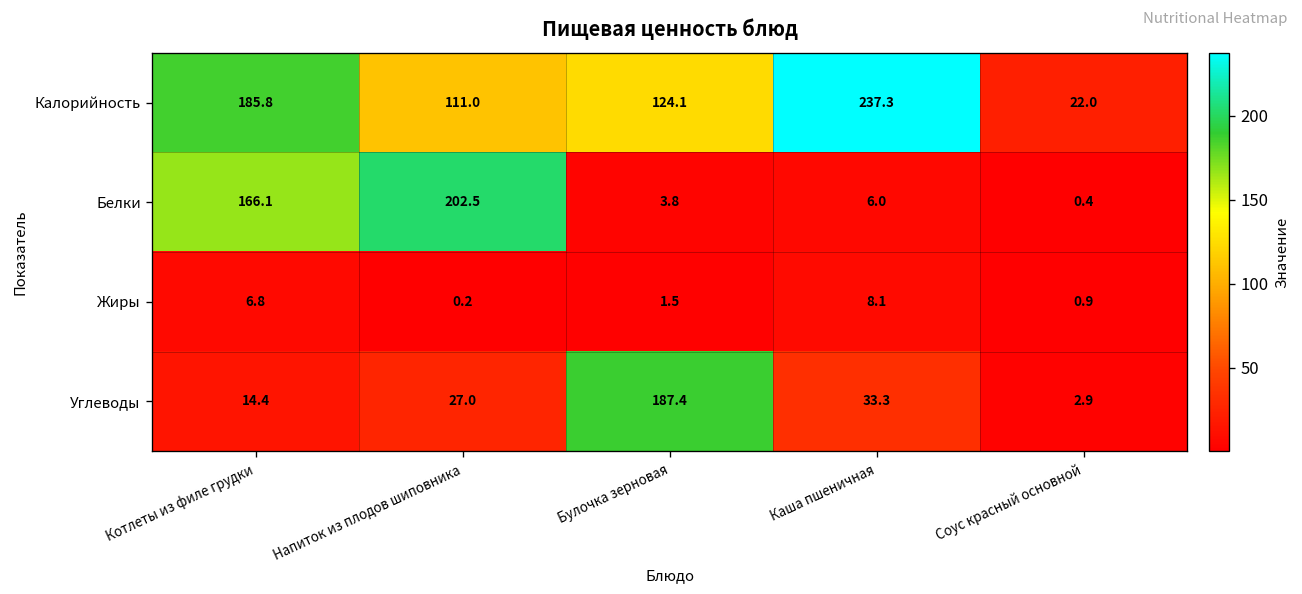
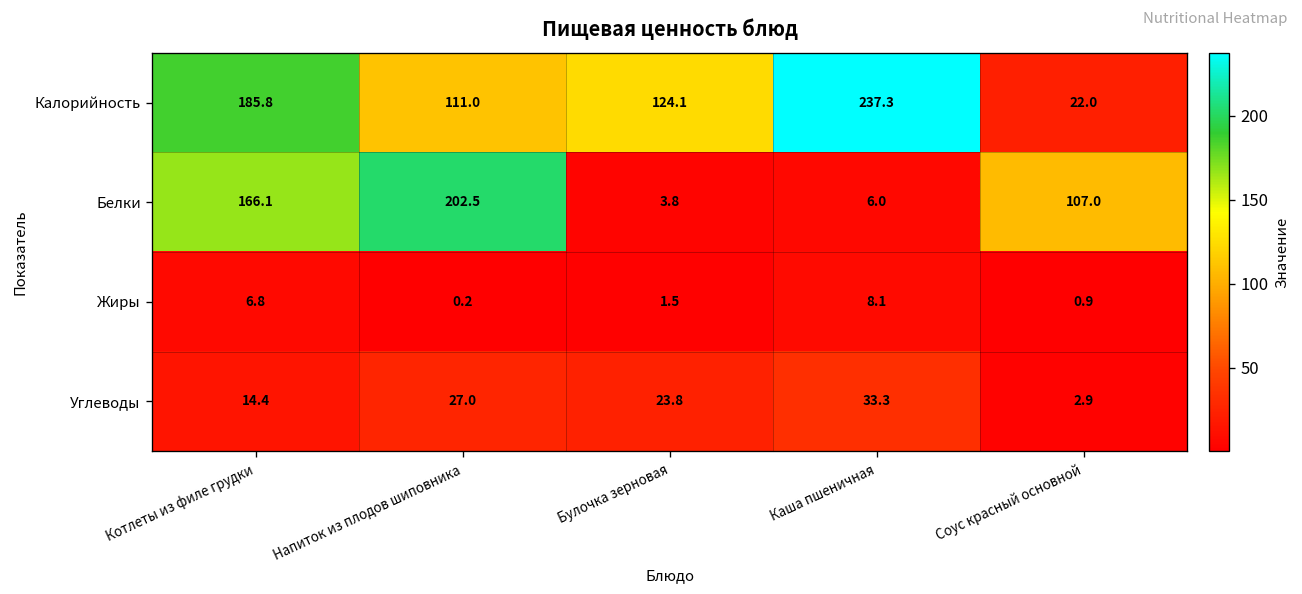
  {
    "Калорийность": {
      "Котлеты из филе грудки": 185.8,
      "Напиток из плодов шиповника": 111.0,
      "Булочка зерновая": 124.1,
      "Каша пшеничная": 237.3,
      "Соус красный основной": 22.0
    },
    "Белки": {
      "Котлеты из филе грудки": 166.1,
      "Напиток из плодов шиповника": 202.5,
      "Булочка зерновая": 3.8,
      "Каша пшеничная": 6.0,
-     "Соус красный основной": 0.4
+     "Соус красный основной": 107.0
    },
    "Жиры": {
      "Котлеты из филе грудки": 6.8,
      "Напиток из плодов шиповника": 0.2,
      "Булочка зерновая": 1.5,
      "Каша пшеничная": 8.1,
      "Соус красный основной": 0.9
    },
    "Углеводы": {
      "Котлеты из филе грудки": 14.4,
      "Напиток из плодов шиповника": 27.0,
-     "Булочка зерновая": 187.4,
+     "Булочка зерновая": 23.8,
      "Каша пшеничная": 33.3,
      "Соус красный основной": 2.9
    }
  }
